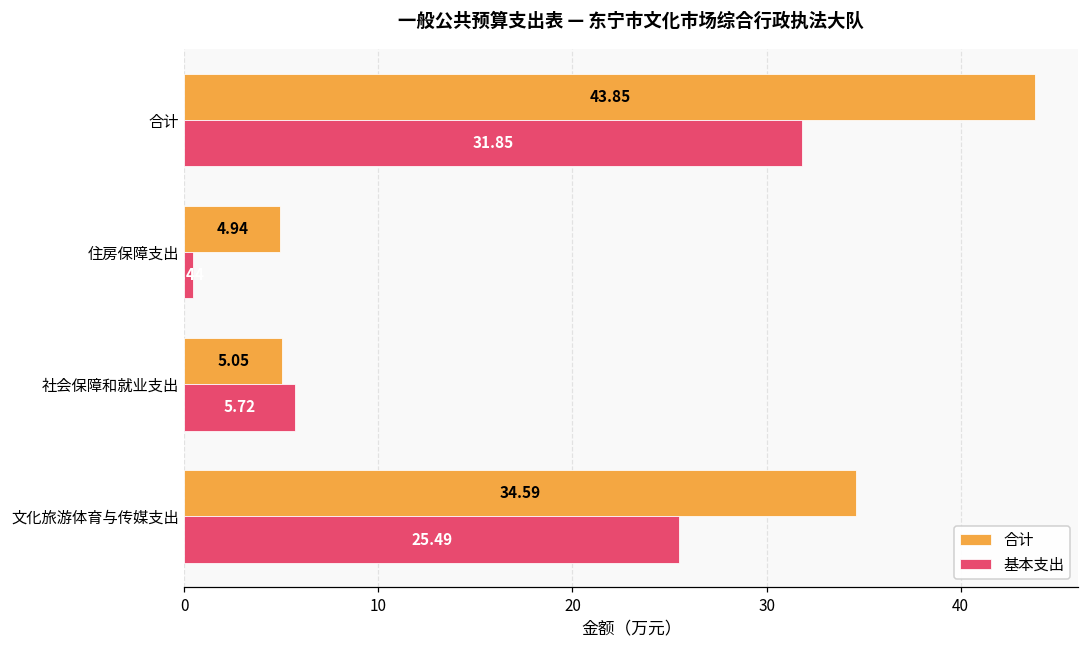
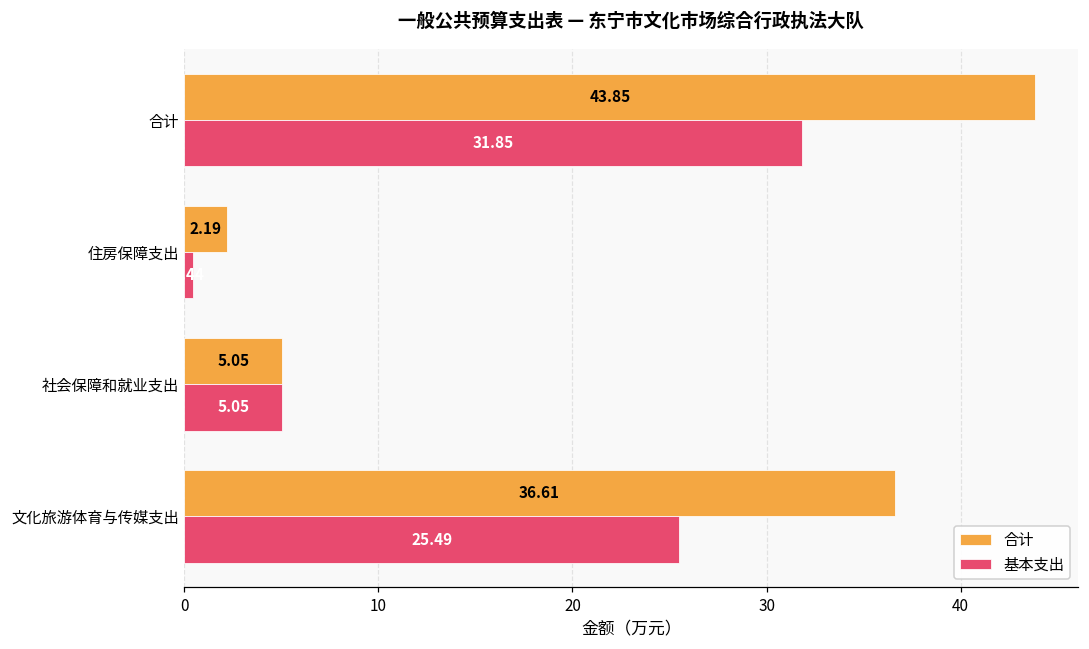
  {
    "合计": {
      "合计": 43.85,
-     "住房保障支出": 4.94,
+     "住房保障支出": 2.19,
      "社会保障和就业支出": 5.05,
-     "文化旅游体育与传媒支出": 34.59
+     "文化旅游体育与传媒支出": 36.61
    },
    "基本支出": {
      "合计": 31.85,
-     "社会保障和就业支出": 5.72,
+     "社会保障和就业支出": 5.05,
      "文化旅游体育与传媒支出": 25.49
    }
  }
